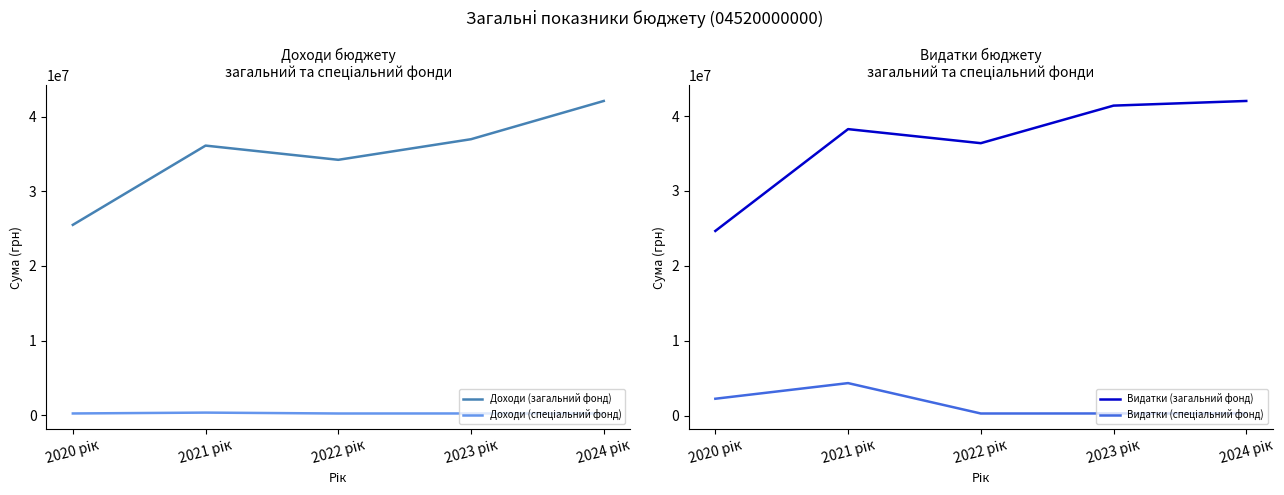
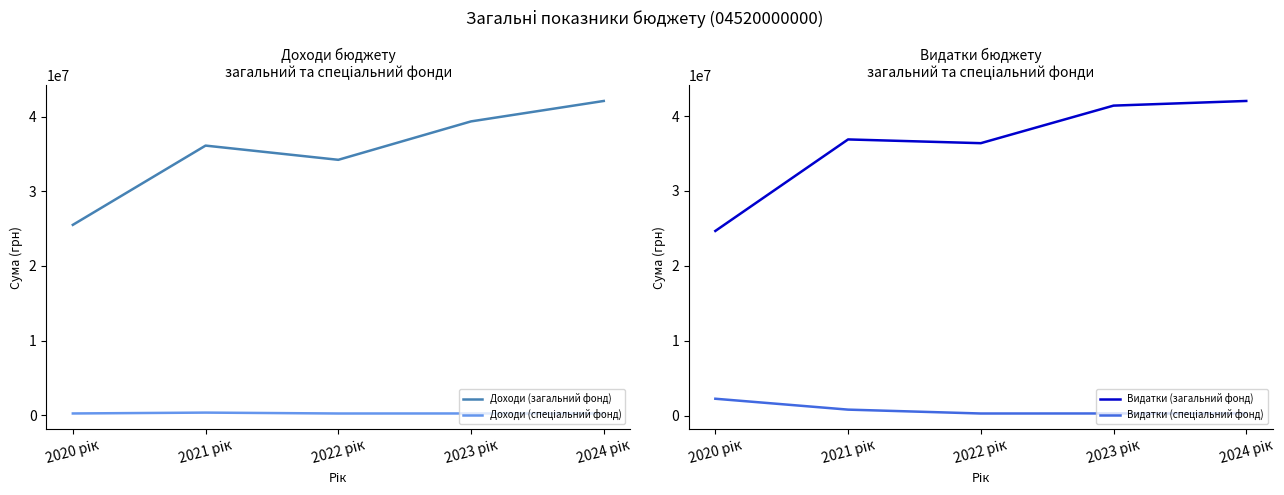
  {
    "Доходи бюджету загальний та спеціальний фонди": {
      "Доходи (загальний фонд)": {
        "2020 рік": 25000000,
        "2021 рік": 36000000,
        "2022 рік": 34000000,
-       "2023 рік": 37000000,
+       "2023 рік": 39000000,
        "2024 рік": 42000000
      },
      "Доходи (спеціальний фонд)": {
        "2020 рік": 0,
        "2021 рік": 0,
        "2022 рік": 0
      }
    },
    "Видатки бюджету загальний та спеціальний фонди": {
      "Видатки (загальний фонд)": {
        "2020 рік": 25000000,
-       "2021 рік": 38000000,
+       "2021 рік": 37000000,
        "2022 рік": 36000000,
        "2023 рік": 41000000,
        "2024 рік": 42000000
      },
      "Видатки (спеціальний фонд)": {
        "2020 рік": 2000000,
-       "2021 рік": 4000000,
+       "2021 рік": 1000000,
        "2022 рік": 0
      }
    }
  }
